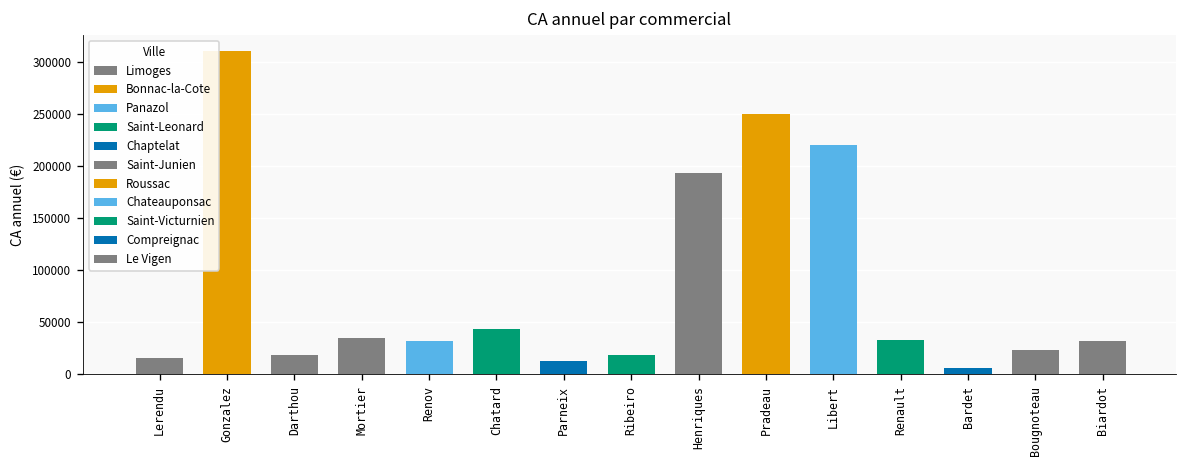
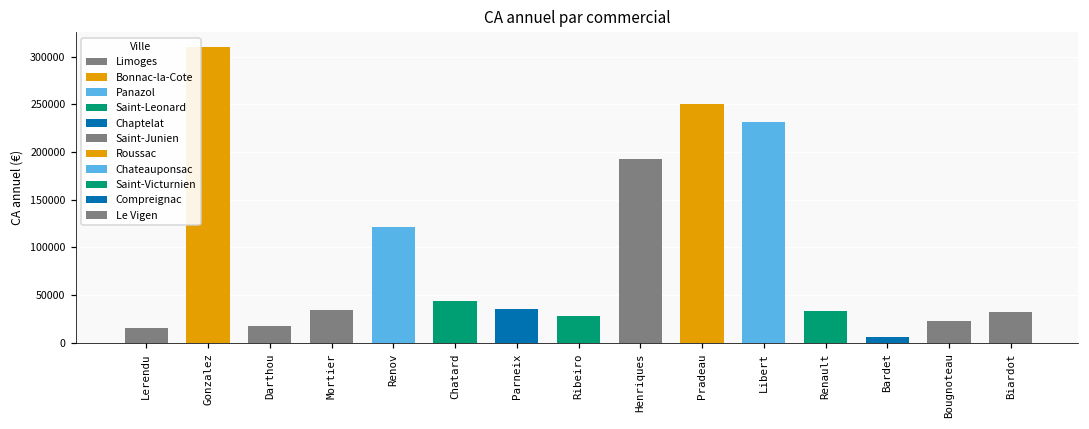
  {
    "Gonzalez": 310000,
    "Darthou": 20000,
    "Mortier": 30000,
-   "Renov": 30000,
+   "Renov": 120000,
    "Chatard": 40000,
-   "Parneix": 10000,
-   "Ribeiro": 20000,
+   "Parneix": 40000,
+   "Ribeiro": 30000,
    "Henriques": 190000,
    "Pradeau": 250000,
-   "Libert": 220000,
+   "Libert": 230000,
    "Renault": 30000,
    "Bardet": 10000,
    "Bougnoteau": 20000,
    "Biardot": 30000
  }
